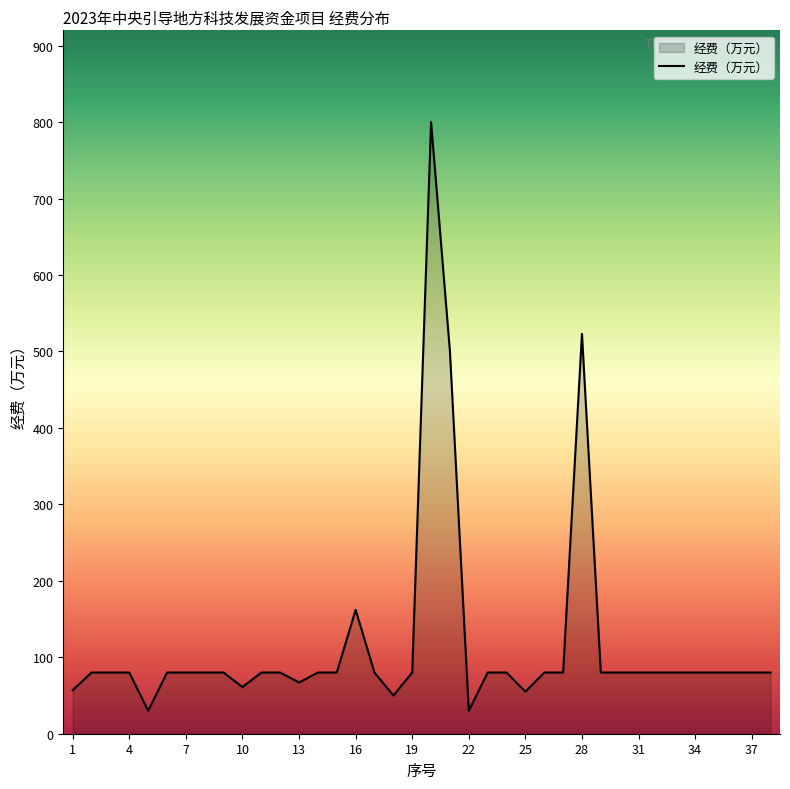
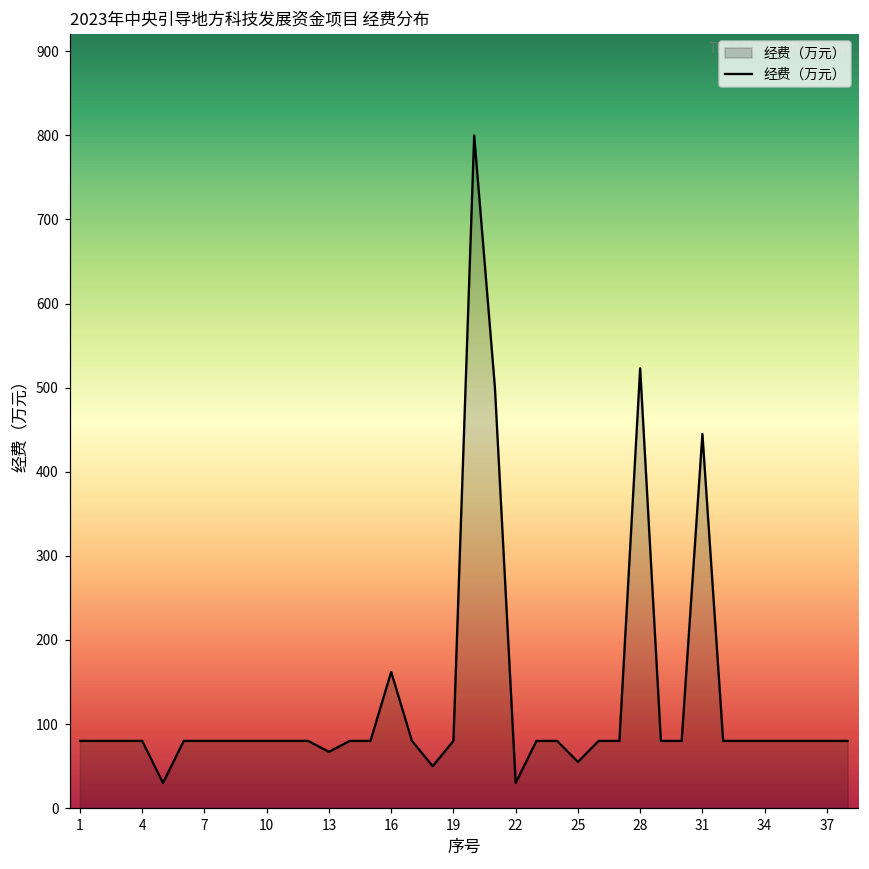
  {
-   "1": 60,
+   "1": 80,
    "4": 80,
    "7": 80,
-   "10": 60,
+   "10": 80,
    "13": 70,
    "16": 160,
    "19": 80,
    "22": 30,
    "25": 60,
    "28": 520,
-   "31": 80,
+   "31": 450,
    "34": 80,
    "37": 80
  }
